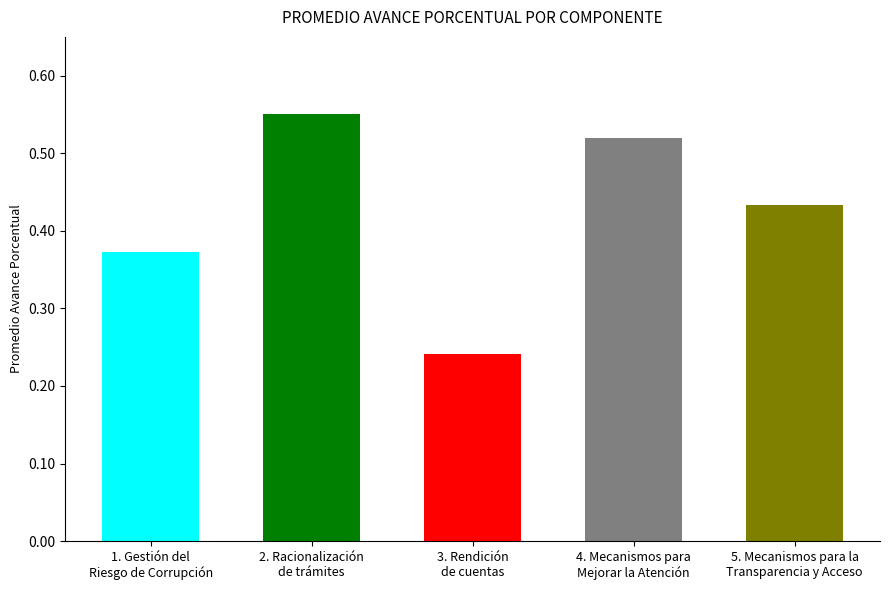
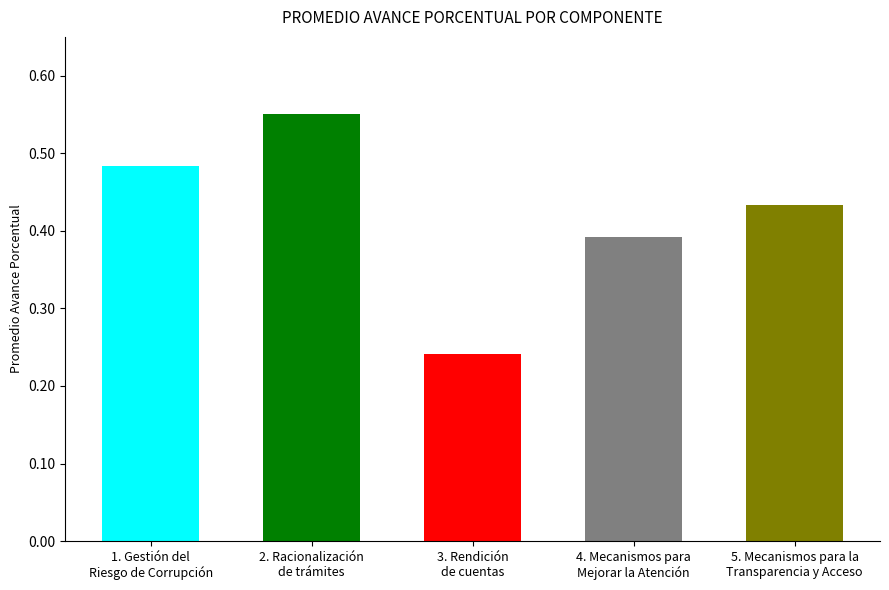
  {
-   "1. Gestión del Riesgo de Corrupción": 0.37,
+   "1. Gestión del Riesgo de Corrupción": 0.48,
    "2. Racionalización de trámites": 0.55,
    "3. Rendición de cuentas": 0.24,
-   "4. Mecanismos para Mejorar la Atención": 0.52,
+   "4. Mecanismos para Mejorar la Atención": 0.39,
    "5. Mecanismos para la Transparencia y Acceso": 0.43
  }
